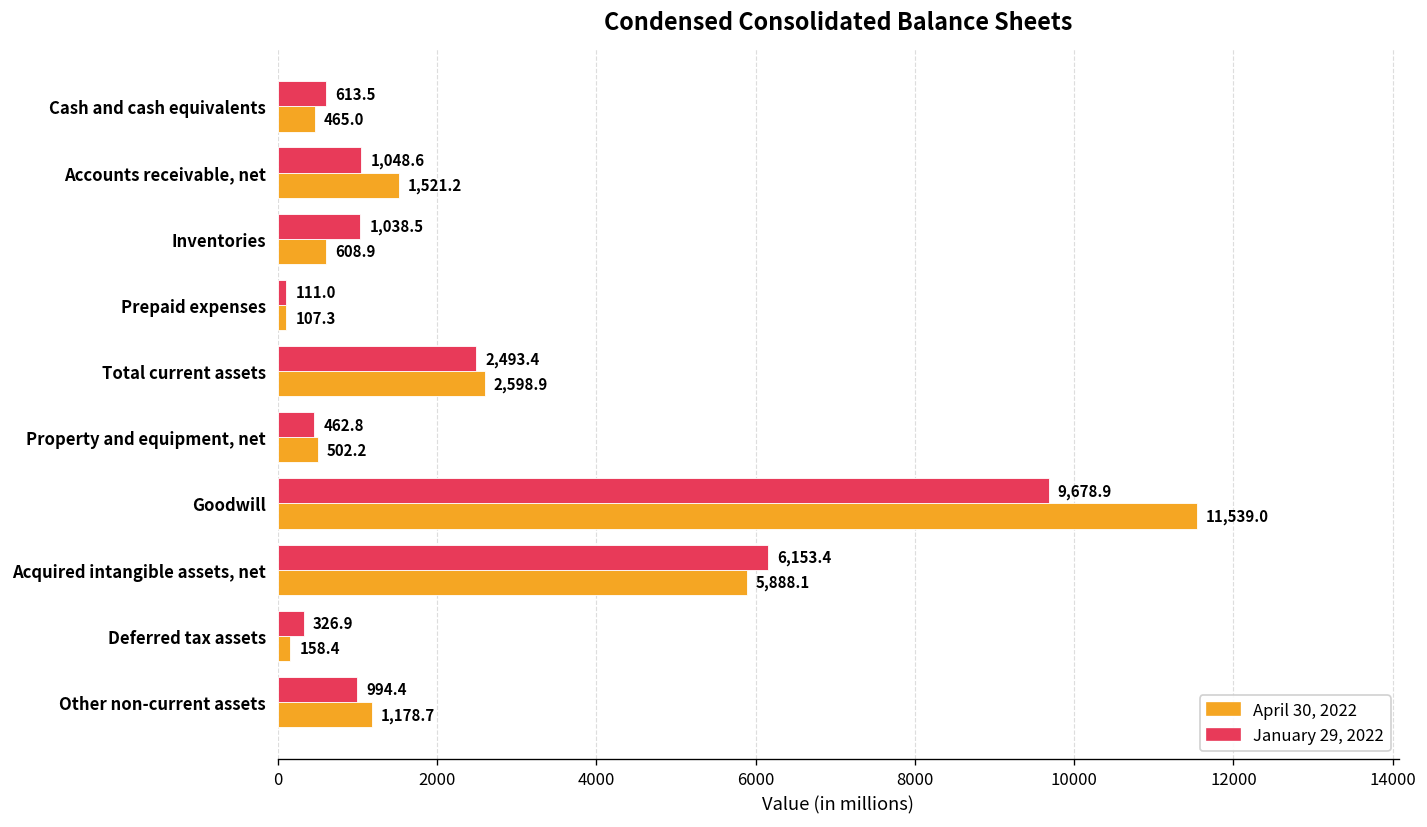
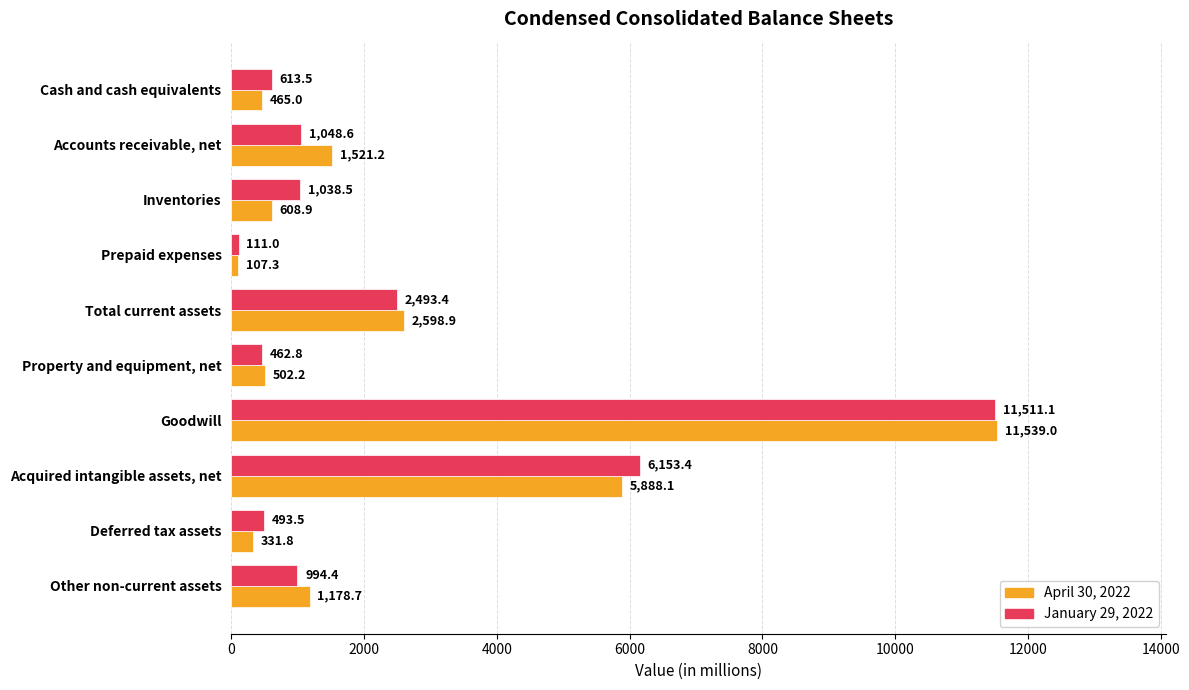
  {
    "April 30, 2022": {
      "Cash and cash equivalents": "465.0",
      "Accounts receivable, net": "1,521.2",
      "Inventories": "608.9",
      "Prepaid expenses": "107.3",
      "Total current assets": "2,598.9",
      "Property and equipment, net": "502.2",
      "Goodwill": "11,539.0",
      "Acquired intangible assets, net": "5,888.1",
-     "Deferred tax assets": "158.4",
+     "Deferred tax assets": "331.8",
      "Other non-current assets": "1,178.7"
    },
    "January 29, 2022": {
      "Cash and cash equivalents": "613.5",
      "Accounts receivable, net": "1,048.6",
      "Inventories": "1,038.5",
      "Prepaid expenses": "111.0",
      "Total current assets": "2,493.4",
      "Property and equipment, net": "462.8",
-     "Goodwill": "9,678.9",
+     "Goodwill": "11,511.1",
      "Acquired intangible assets, net": "6,153.4",
-     "Deferred tax assets": "326.9",
+     "Deferred tax assets": "493.5",
      "Other non-current assets": "994.4"
    }
  }
